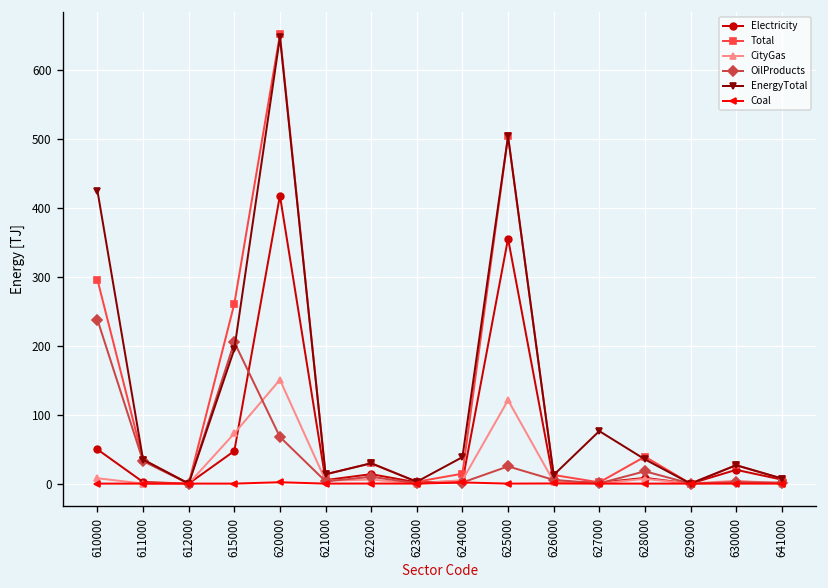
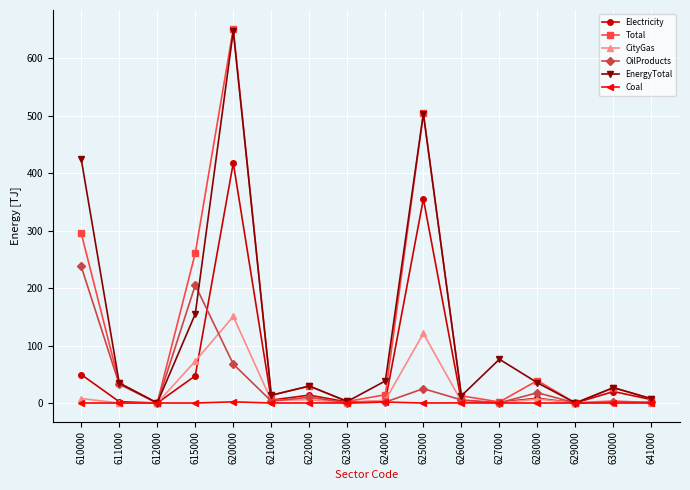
  {
    "CityGas": {
      "610000": 10,
      "615000": 70,
      "620000": 150,
      "625000": 120
    },
    "EnergyTotal": {
      "610000": 420,
-     "615000": 200,
+     "615000": 160,
      "624000": 40,
      "627000": 80
    }
  }
